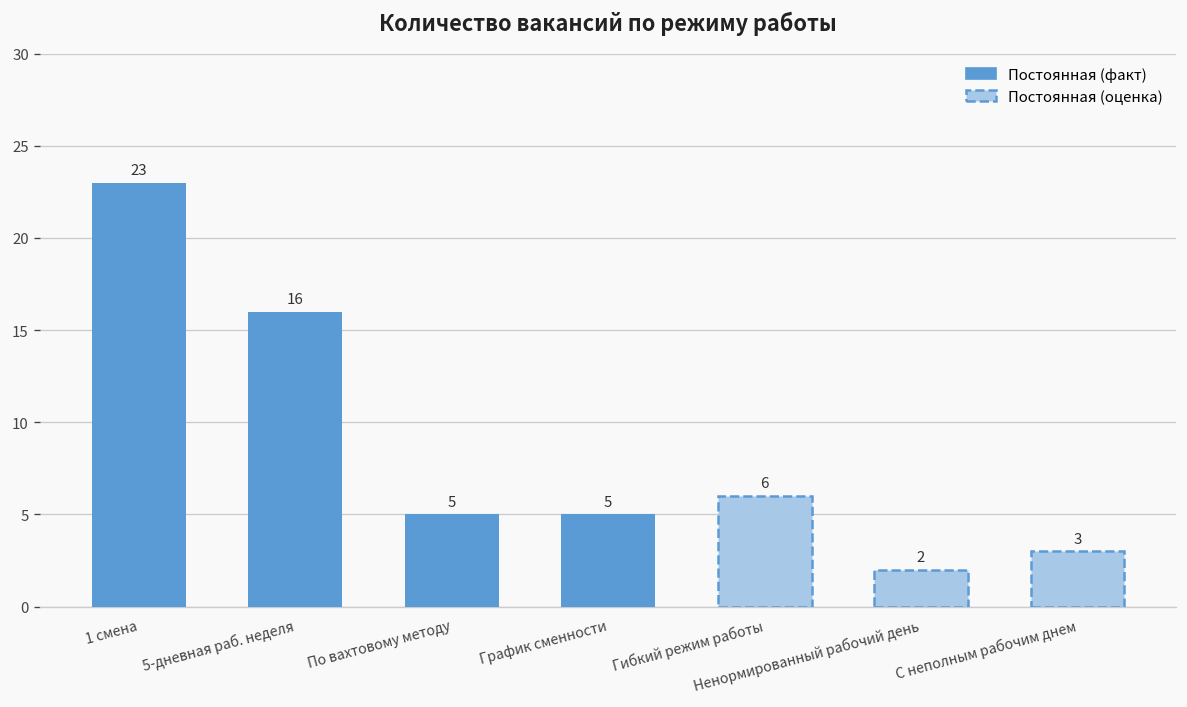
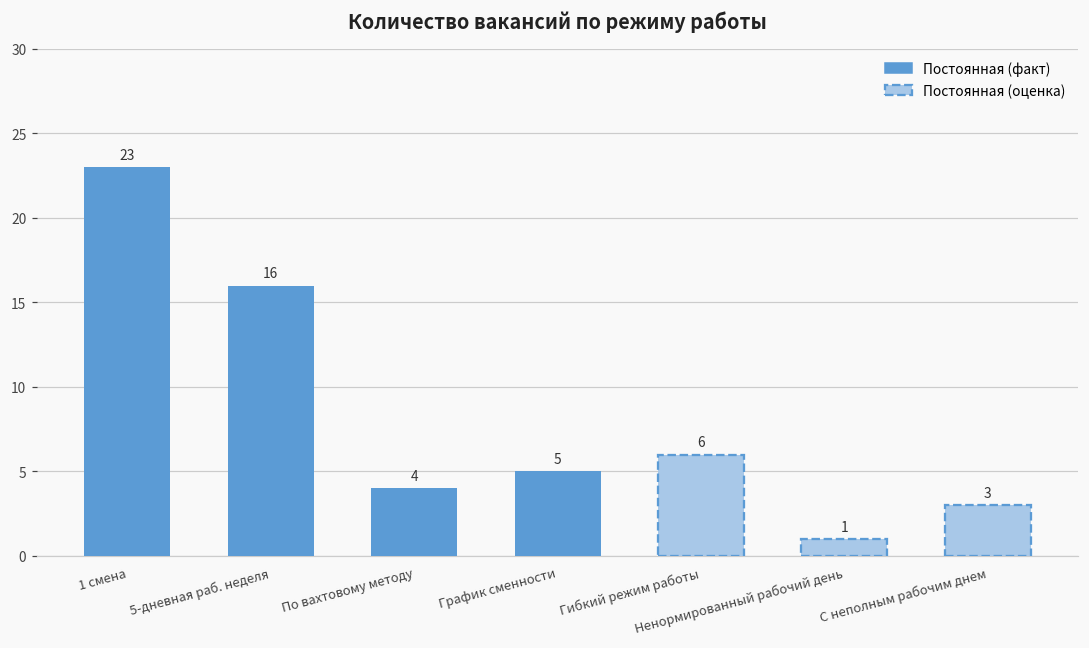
  {
    "Постоянная (факт)": {
      "1 смена": 23,
      "5-дневная раб. неделя": 16,
-     "По вахтовому методу": 5,
+     "По вахтовому методу": 4,
      "График сменности": 5
    },
    "Постоянная (оценка)": {
      "Гибкий режим работы": 6,
-     "Ненормированный рабочий день": 2,
+     "Ненормированный рабочий день": 1,
      "С неполным рабочим днем": 3
    }
  }
